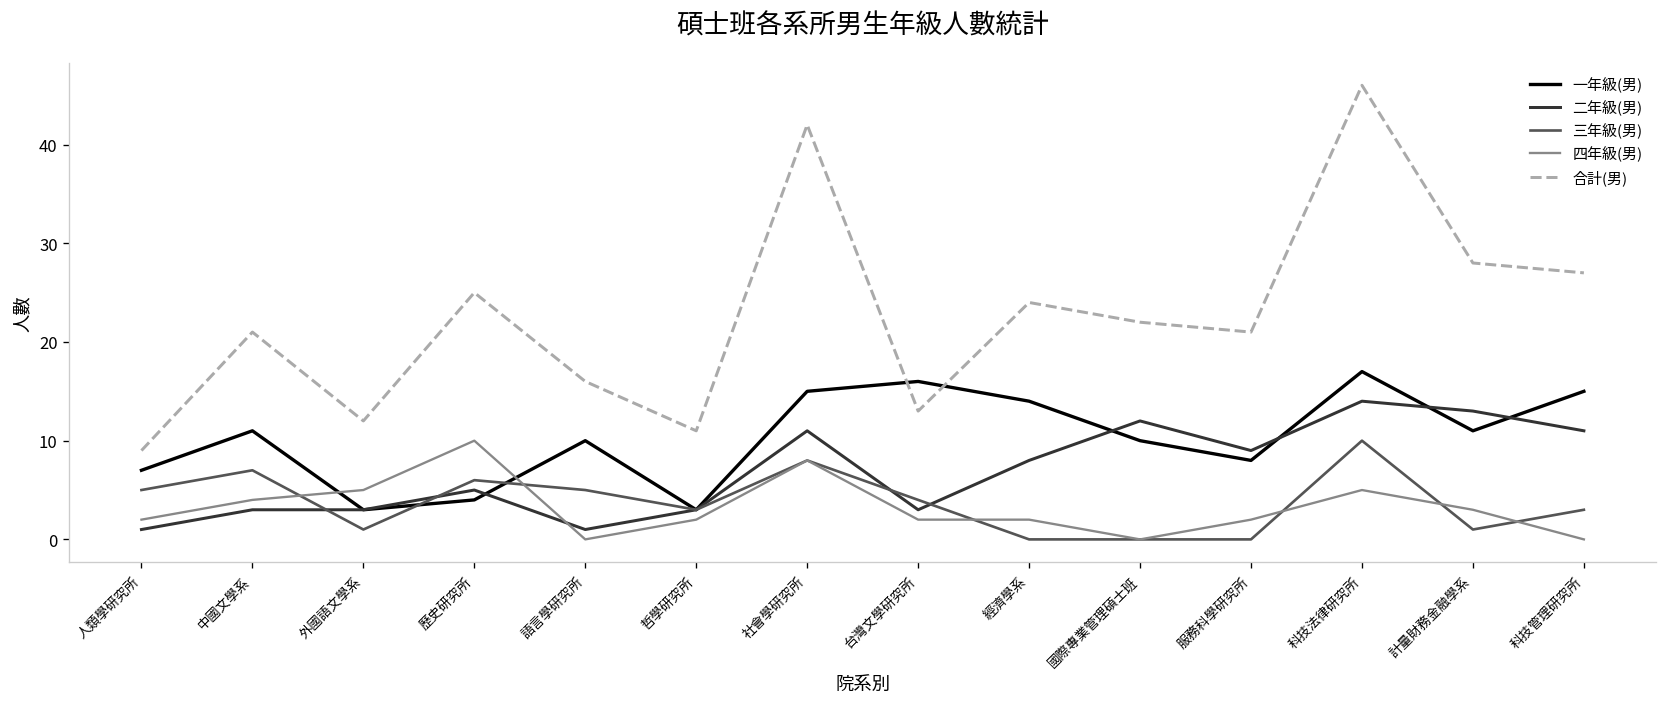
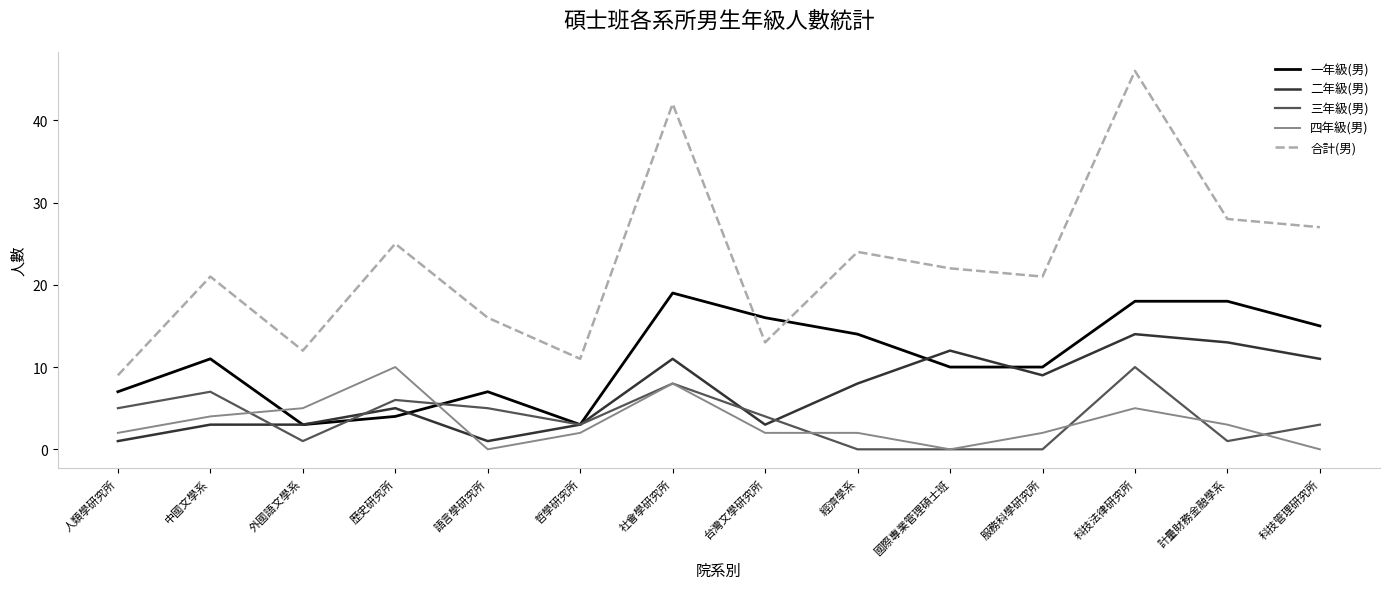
  {
    "一年級(男)": {
      "人類學研究所": 7,
      "中國文學系": 11,
      "歷史研究所": 4,
-     "語言學研究所": 10,
-     "社會學研究所": 15,
+     "語言學研究所": 7,
+     "社會學研究所": 19,
      "台灣文學研究所": 16,
      "經濟學系": 14,
      "國際專業管理碩士班": 10,
-     "服務科學研究所": 8,
-     "科技法律研究所": 17,
-     "計量財務金融學系": 11,
+     "服務科學研究所": 10,
+     "科技法律研究所": 18,
+     "計量財務金融學系": 18,
      "科技管理研究所": 15
    }
  }
